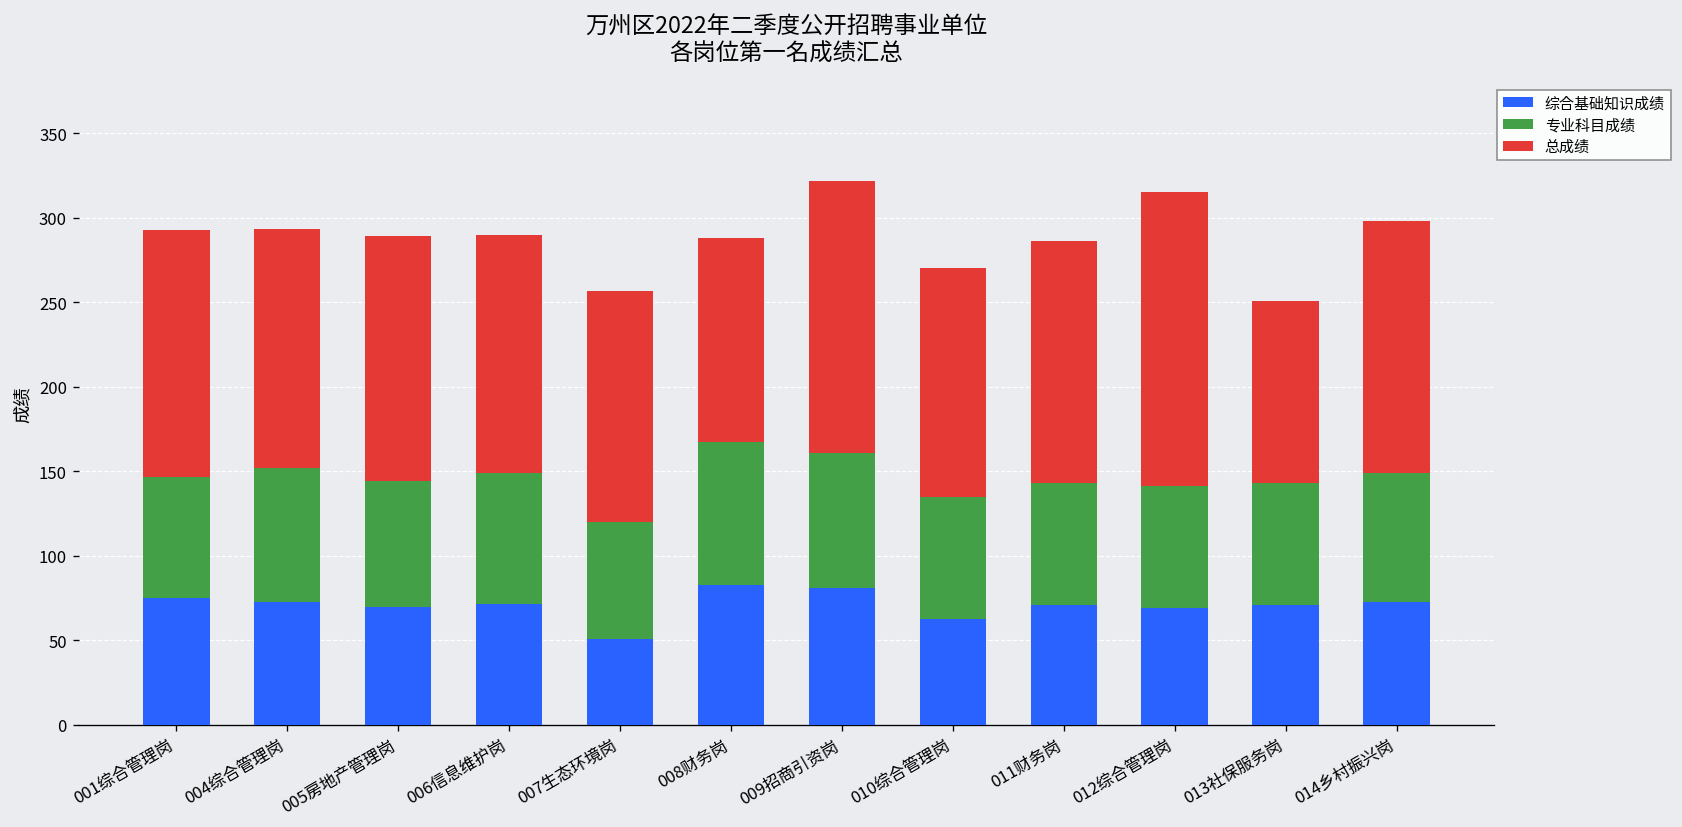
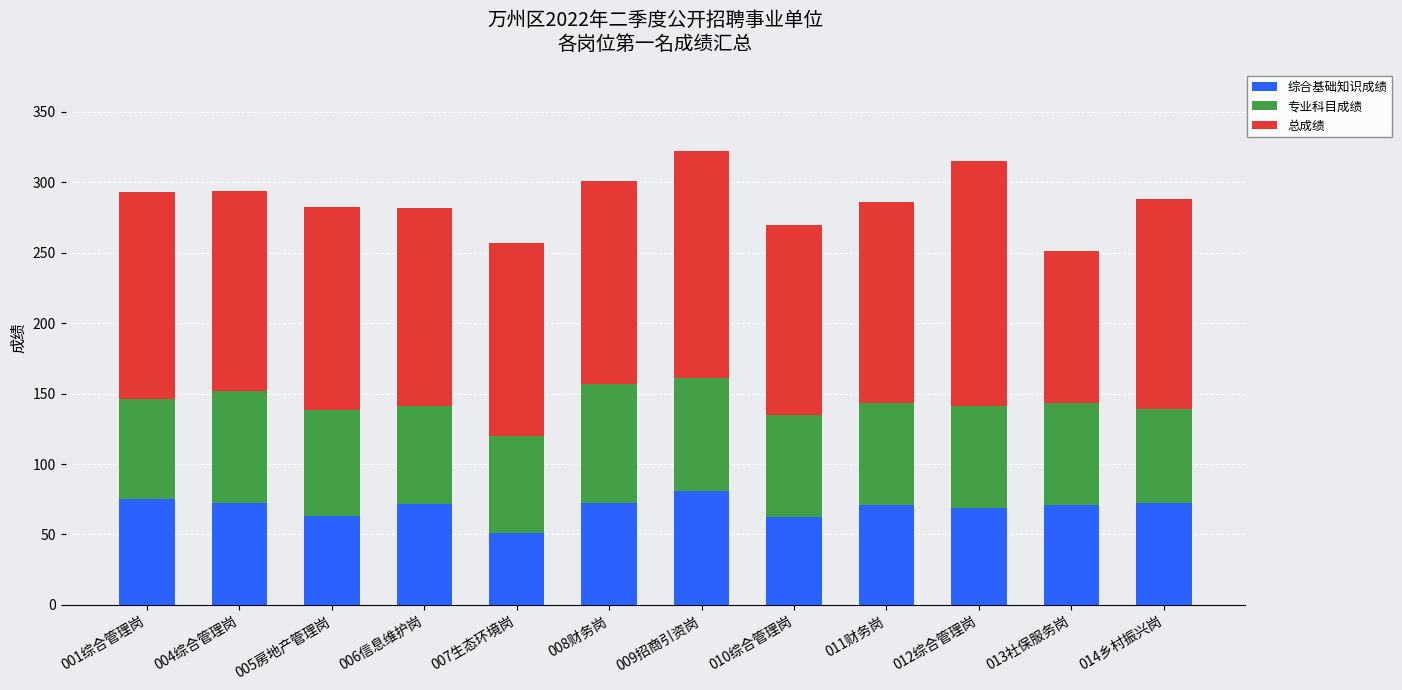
  {
    "综合基础知识成绩": {
      "001综合管理岗": 75,
      "004综合管理岗": 73,
-     "005房地产管理岗": 70,
+     "005房地产管理岗": 63,
      "006信息维护岗": 72,
      "007生态环境岗": 51,
-     "008财务岗": 83,
+     "008财务岗": 72,
      "009招商引资岗": 81,
      "010综合管理岗": 63,
      "011财务岗": 71,
      "012综合管理岗": 69,
      "013社保服务岗": 71,
      "014乡村振兴岗": 73
    },
    "专业科目成绩": {
      "001综合管理岗": 72,
      "004综合管理岗": 80,
      "005房地产管理岗": 75,
-     "006信息维护岗": 77,
+     "006信息维护岗": 70,
      "007生态环境岗": 69,
      "008财务岗": 85,
      "009招商引资岗": 80,
      "010综合管理岗": 73,
      "011财务岗": 72,
      "012综合管理岗": 73,
      "013社保服务岗": 72,
-     "014乡村振兴岗": 77
+     "014乡村振兴岗": 66
    },
    "总成绩": {
      "001综合管理岗": 147,
      "004综合管理岗": 142,
      "005房地产管理岗": 145,
      "006信息维护岗": 141,
      "007生态环境岗": 137,
-     "008财务岗": 121,
+     "008财务岗": 144,
      "009招商引资岗": 161,
      "010综合管理岗": 135,
      "011财务岗": 143,
      "012综合管理岗": 174,
      "013社保服务岗": 108,
      "014乡村振兴岗": 149
    }
  }
